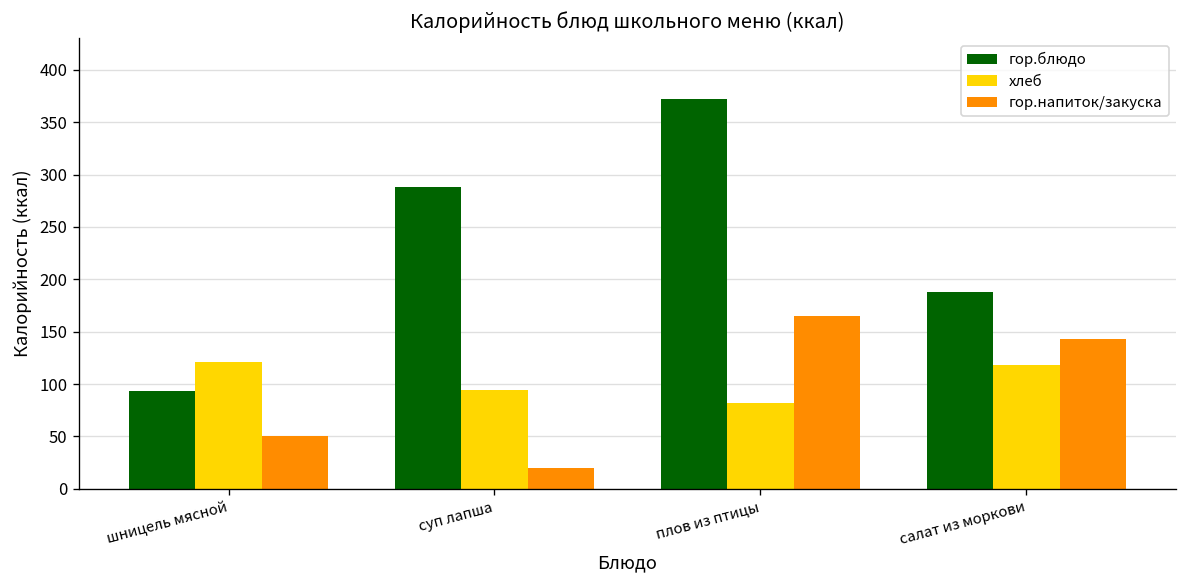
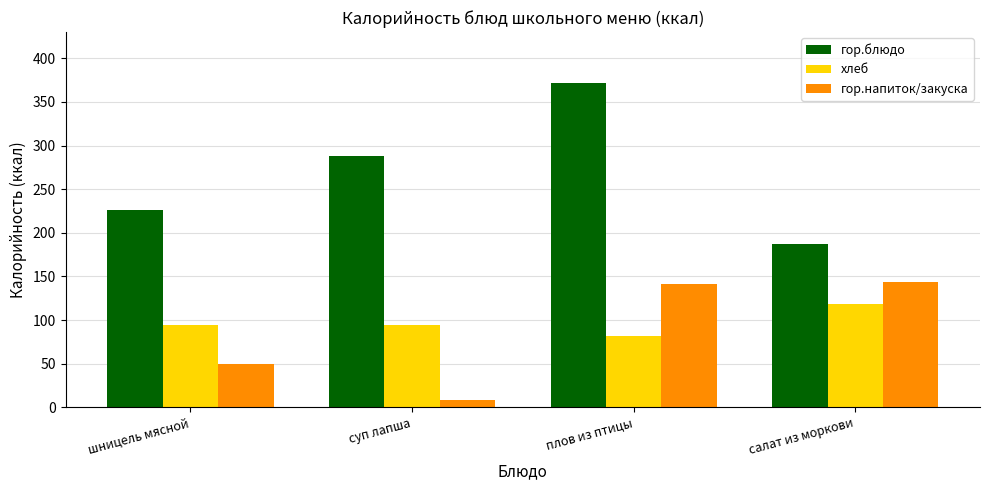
  {
    "гор.блюдо": {
-     "шницель мясной": 90,
+     "шницель мясной": 230,
      "суп лапша": 290,
      "плов из птицы": 370,
      "салат из моркови": 190
    },
    "хлеб": {
-     "шницель мясной": 120,
+     "шницель мясной": 90,
      "суп лапша": 90,
      "плов из птицы": 80,
      "салат из моркови": 120
    },
    "гор.напиток/закуска": {
      "шницель мясной": 50,
-     "суп лапша": 20,
-     "плов из птицы": 170,
+     "суп лапша": 10,
+     "плов из птицы": 140,
      "салат из моркови": 140
    }
  }
